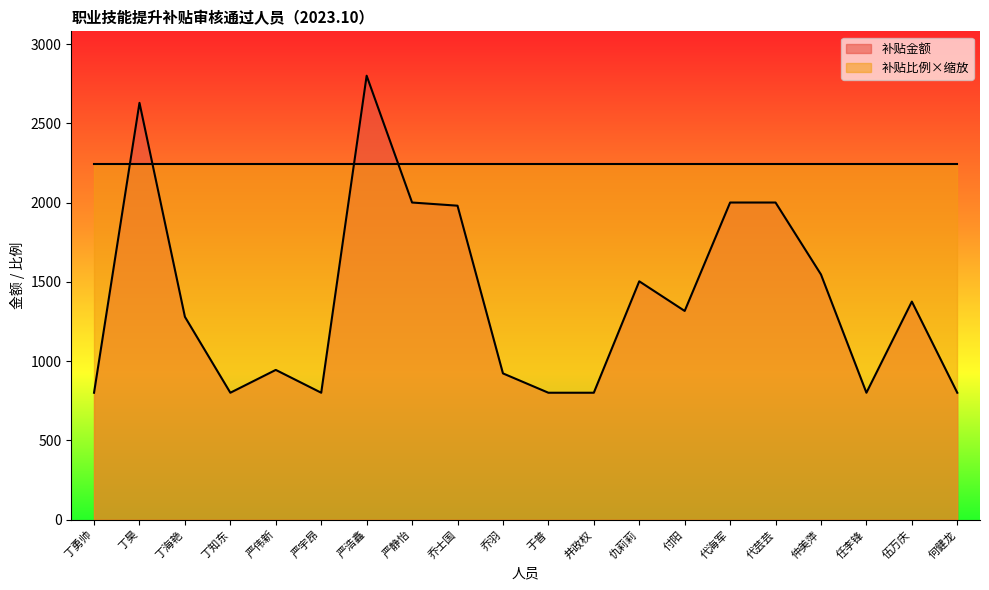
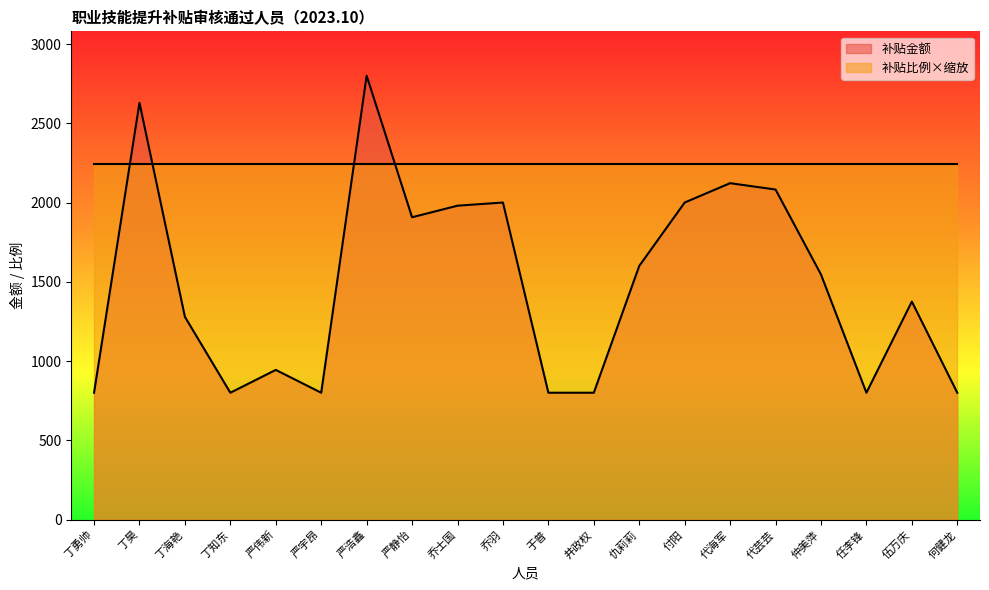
  {
    "补贴金额": {
      "丁勇帅": 800,
      "丁昊": 2630,
      "丁海艳": 1280,
      "丁知东": 800,
      "严伟新": 940,
      "严宇昂": 800,
      "严浩鑫": 2800,
-     "严静怡": 2000,
+     "严静怡": 1910,
      "乔士国": 1980,
-     "乔羽": 920,
+     "乔羽": 2000,
      "于普": 800,
      "井政权": 800,
-     "仇莉莉": 1500,
-     "付阳": 1320,
-     "代海军": 2000,
-     "代芸芸": 2000,
+     "仇莉莉": 1600,
+     "付阳": 2000,
+     "代海军": 2120,
+     "代芸芸": 2080,
      "仲美萍": 1550,
      "任李锋": 800,
      "伍万庆": 1380,
      "何健龙": 800
    },
    "补贴比例×缩放": {
      "丁勇帅": 2240,
      "丁昊": 2240,
      "丁海艳": 2240,
      "丁知东": 2240,
      "严伟新": 2240,
      "严宇昂": 2240,
      "严浩鑫": 2240,
      "严静怡": 2240,
      "乔士国": 2240,
      "乔羽": 2240,
      "于普": 2240,
      "井政权": 2240,
      "仇莉莉": 2240,
      "付阳": 2240,
      "代海军": 2240,
      "代芸芸": 2240,
      "仲美萍": 2240,
      "任李锋": 2240,
      "伍万庆": 2240,
      "何健龙": 2240
    }
  }
